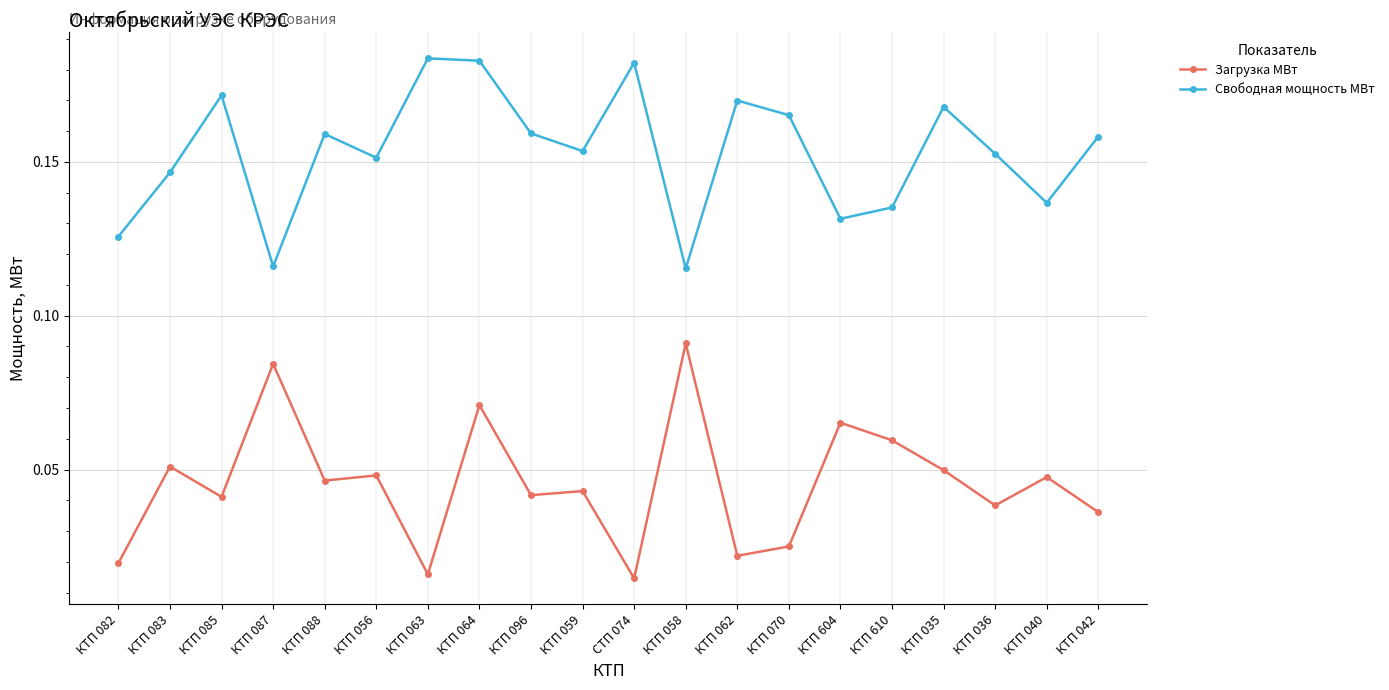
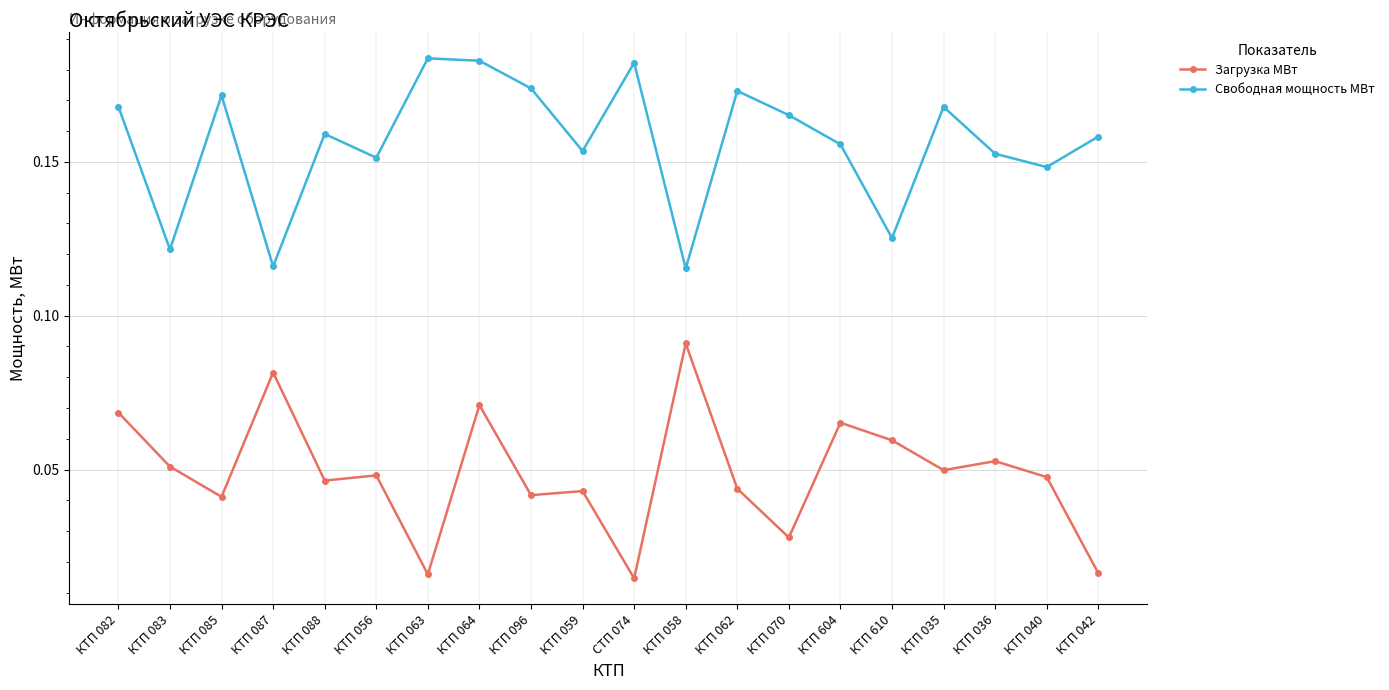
  {
    "Загрузка МВт": {
-     "КТП 082": 0.020,
+     "КТП 082": 0.069,
      "КТП 083": 0.051,
      "КТП 085": 0.041,
-     "КТП 087": 0.084,
+     "КТП 087": 0.082,
      "КТП 088": 0.046,
      "КТП 056": 0.048,
      "КТП 063": 0.016,
      "КТП 064": 0.071,
      "КТП 096": 0.042,
      "КТП 059": 0.043,
      "СТП 074": 0.015,
      "КТП 058": 0.091,
-     "КТП 062": 0.022,
-     "КТП 070": 0.025,
+     "КТП 062": 0.044,
+     "КТП 070": 0.028,
      "КТП 604": 0.065,
      "КТП 610": 0.060,
      "КТП 035": 0.050,
-     "КТП 036": 0.038,
+     "КТП 036": 0.053,
      "КТП 040": 0.048,
-     "КТП 042": 0.036
+     "КТП 042": 0.016
    },
    "Свободная мощность МВт": {
-     "КТП 082": 0.126,
-     "КТП 083": 0.147,
+     "КТП 082": 0.168,
+     "КТП 083": 0.122,
      "КТП 085": 0.172,
      "КТП 087": 0.116,
      "КТП 088": 0.159,
      "КТП 056": 0.151,
      "КТП 063": 0.184,
      "КТП 064": 0.183,
-     "КТП 096": 0.159,
+     "КТП 096": 0.174,
      "КТП 059": 0.154,
      "СТП 074": 0.182,
      "КТП 058": 0.115,
-     "КТП 062": 0.170,
+     "КТП 062": 0.173,
      "КТП 070": 0.165,
-     "КТП 604": 0.132,
-     "КТП 610": 0.135,
+     "КТП 604": 0.156,
+     "КТП 610": 0.125,
      "КТП 035": 0.168,
      "КТП 036": 0.153,
-     "КТП 040": 0.137,
+     "КТП 040": 0.148,
      "КТП 042": 0.158
    }
  }
